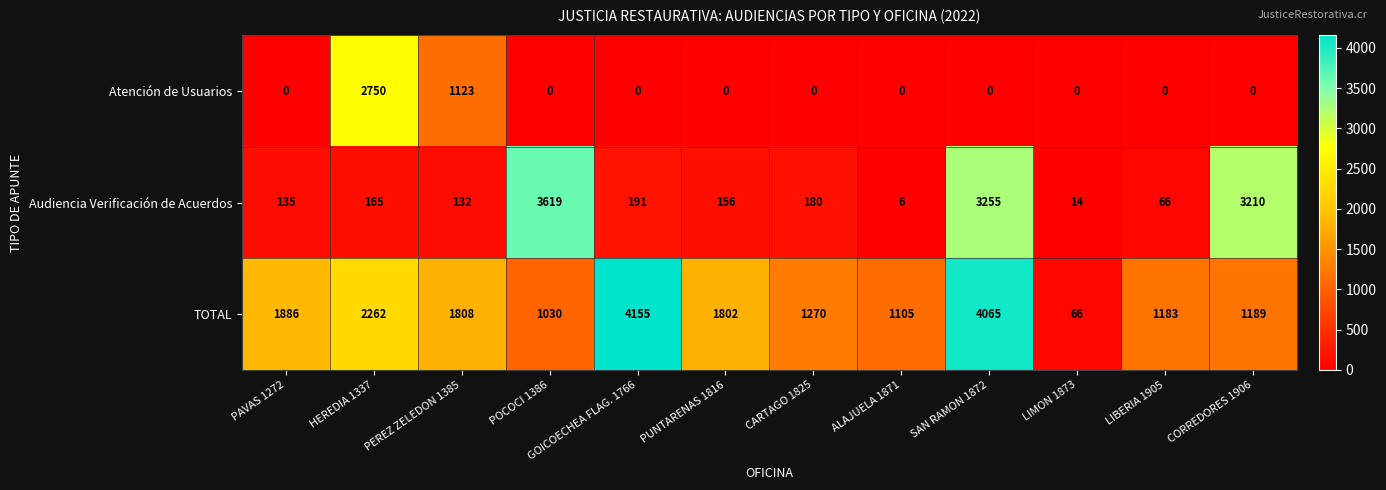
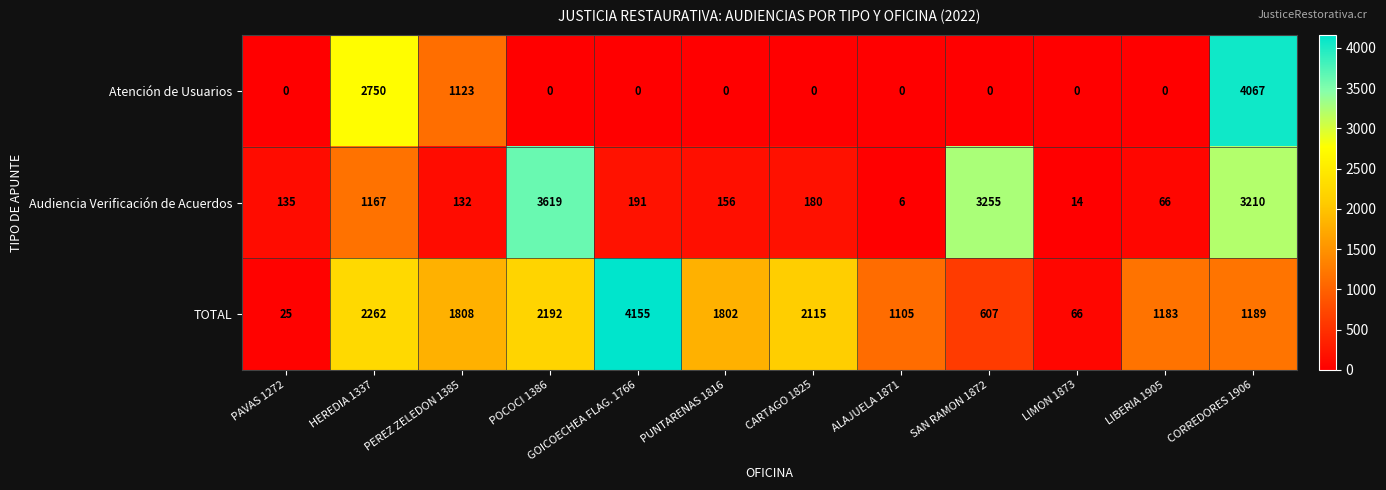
  {
    "Atención de Usuarios": {
      "PAVAS 1272": 0,
      "HEREDIA 1337": 2750,
      "PEREZ ZELEDON 1385": 1123,
      "POCOCI 1386": 0,
      "GOICOECHEA FLAG. 1766": 0,
      "PUNTARENAS 1816": 0,
      "CARTAGO 1825": 0,
      "ALAJUELA 1871": 0,
      "SAN RAMON 1872": 0,
      "LIMON 1873": 0,
      "LIBERIA 1905": 0,
-     "CORREDORES 1906": 0
+     "CORREDORES 1906": 4067
    },
    "Audiencia Verificación de Acuerdos": {
      "PAVAS 1272": 135,
-     "HEREDIA 1337": 165,
+     "HEREDIA 1337": 1167,
      "PEREZ ZELEDON 1385": 132,
      "POCOCI 1386": 3619,
      "GOICOECHEA FLAG. 1766": 191,
      "PUNTARENAS 1816": 156,
      "CARTAGO 1825": 180,
      "ALAJUELA 1871": 6,
      "SAN RAMON 1872": 3255,
      "LIMON 1873": 14,
      "LIBERIA 1905": 66,
      "CORREDORES 1906": 3210
    },
    "TOTAL": {
-     "PAVAS 1272": 1886,
+     "PAVAS 1272": 25,
      "HEREDIA 1337": 2262,
      "PEREZ ZELEDON 1385": 1808,
-     "POCOCI 1386": 1030,
+     "POCOCI 1386": 2192,
      "GOICOECHEA FLAG. 1766": 4155,
      "PUNTARENAS 1816": 1802,
-     "CARTAGO 1825": 1270,
+     "CARTAGO 1825": 2115,
      "ALAJUELA 1871": 1105,
-     "SAN RAMON 1872": 4065,
+     "SAN RAMON 1872": 607,
      "LIMON 1873": 66,
      "LIBERIA 1905": 1183,
      "CORREDORES 1906": 1189
    }
  }
